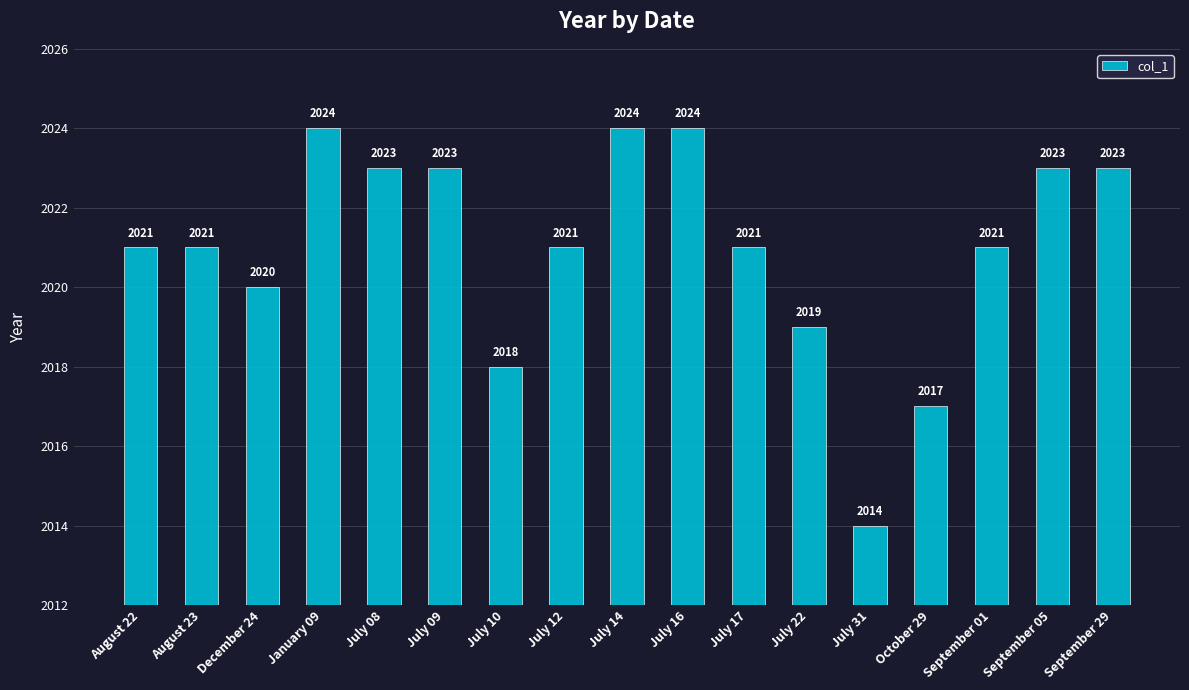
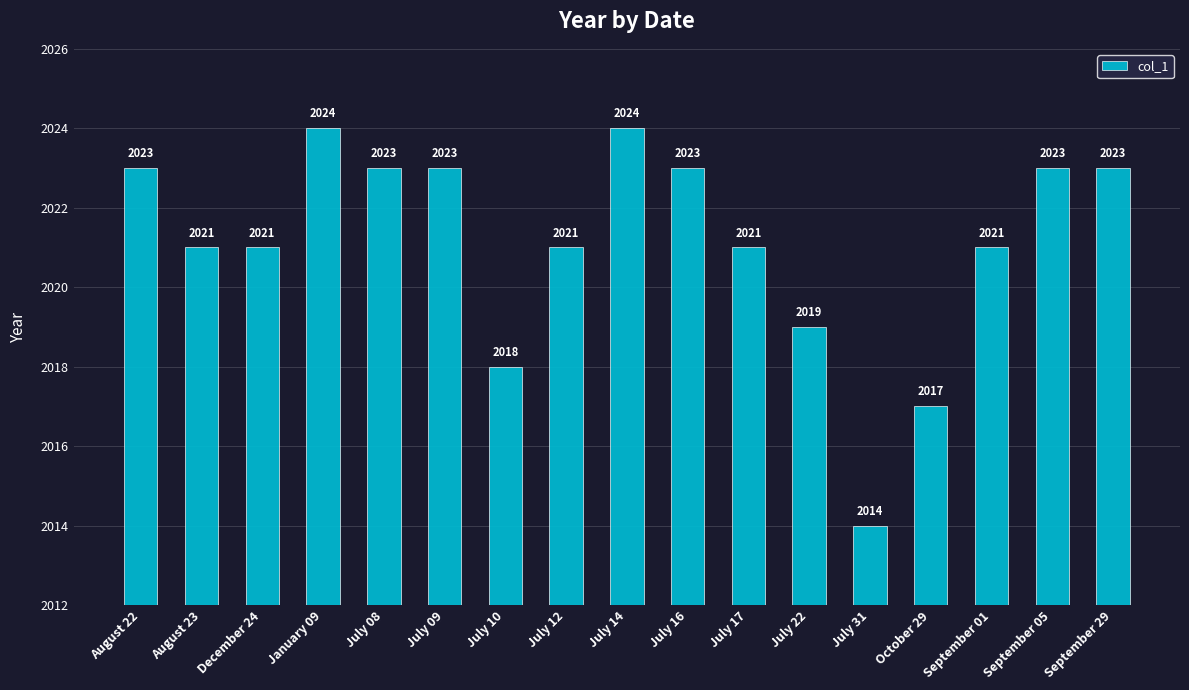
  {
-   "August 22": 2021,
+   "August 22": 2023,
    "August 23": 2021,
-   "December 24": 2020,
+   "December 24": 2021,
    "January 09": 2024,
    "July 08": 2023,
    "July 09": 2023,
    "July 10": 2018,
    "July 12": 2021,
    "July 14": 2024,
-   "July 16": 2024,
+   "July 16": 2023,
    "July 17": 2021,
    "July 22": 2019,
    "July 31": 2014,
    "October 29": 2017,
    "September 01": 2021,
    "September 05": 2023,
    "September 29": 2023
  }
